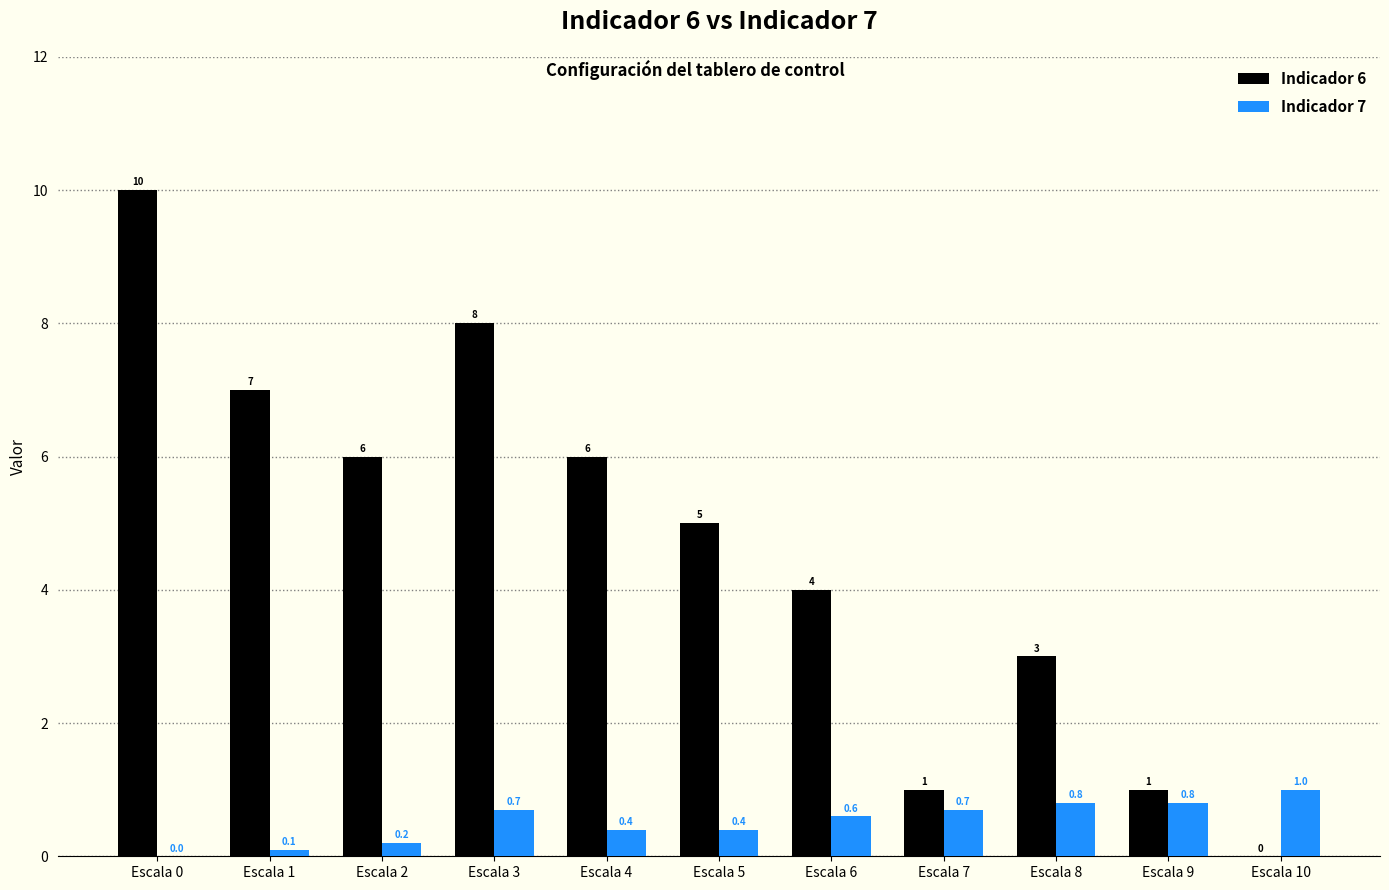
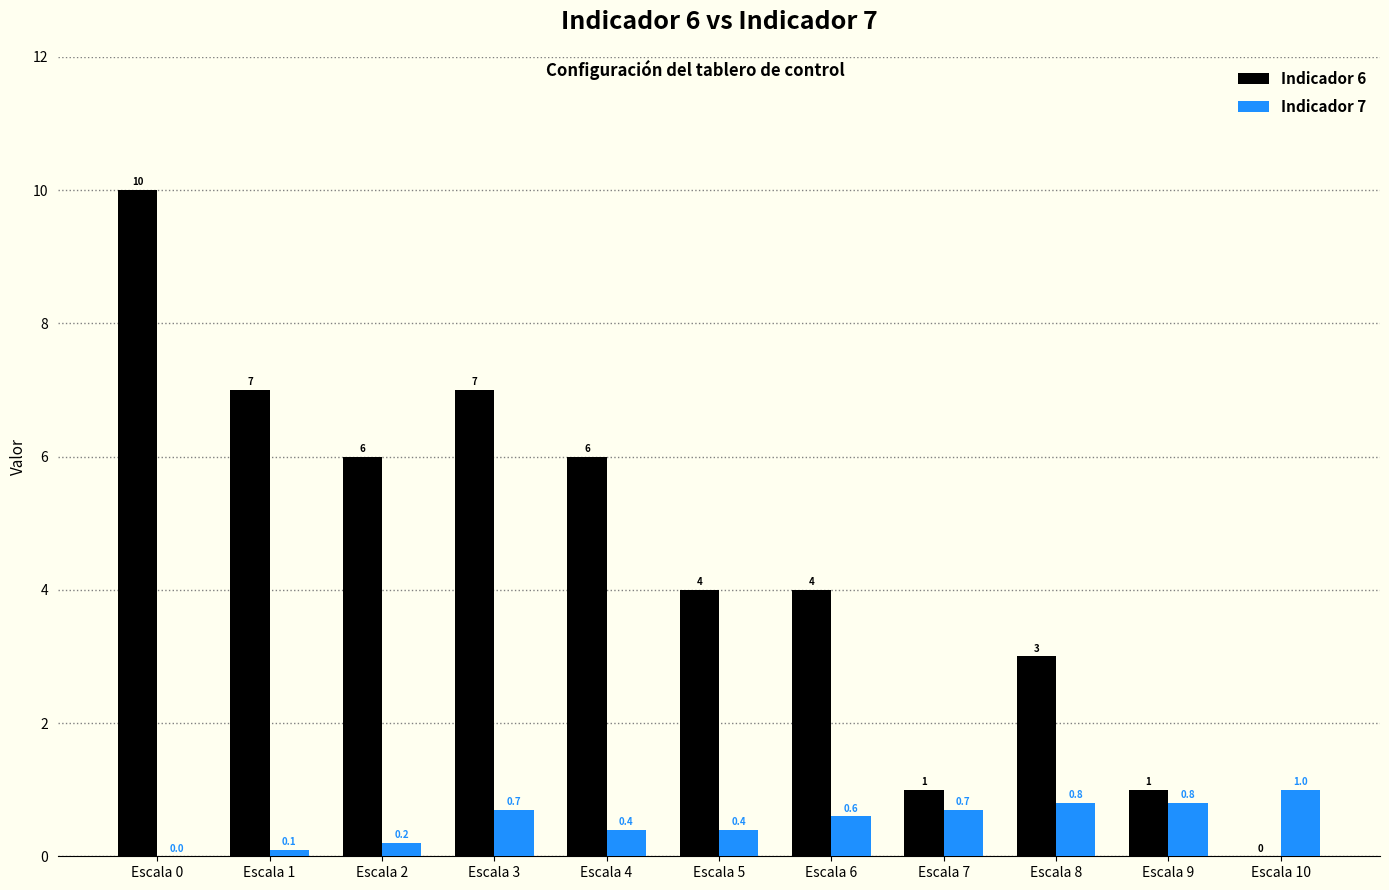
  {
    "Indicador 6": {
      "Escala 0": 10,
      "Escala 1": 7,
      "Escala 2": 6,
-     "Escala 3": 8,
+     "Escala 3": 7,
      "Escala 4": 6,
-     "Escala 5": 5,
+     "Escala 5": 4,
      "Escala 6": 4,
      "Escala 7": 1,
      "Escala 8": 3,
      "Escala 9": 1,
      "Escala 10": 0
    },
    "Indicador 7": {
      "Escala 0": 0.0,
      "Escala 1": 0.1,
      "Escala 2": 0.2,
      "Escala 3": 0.7,
      "Escala 4": 0.4,
      "Escala 5": 0.4,
      "Escala 6": 0.6,
      "Escala 7": 0.7,
      "Escala 8": 0.8,
      "Escala 9": 0.8,
      "Escala 10": 1.0
    }
  }
